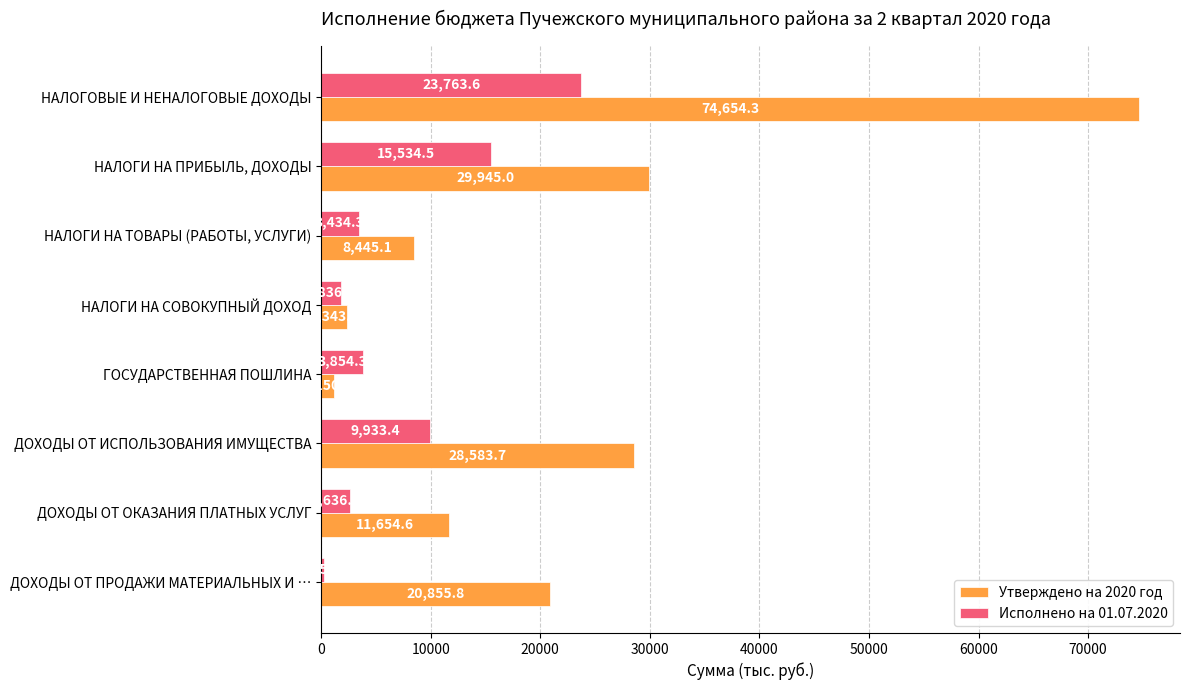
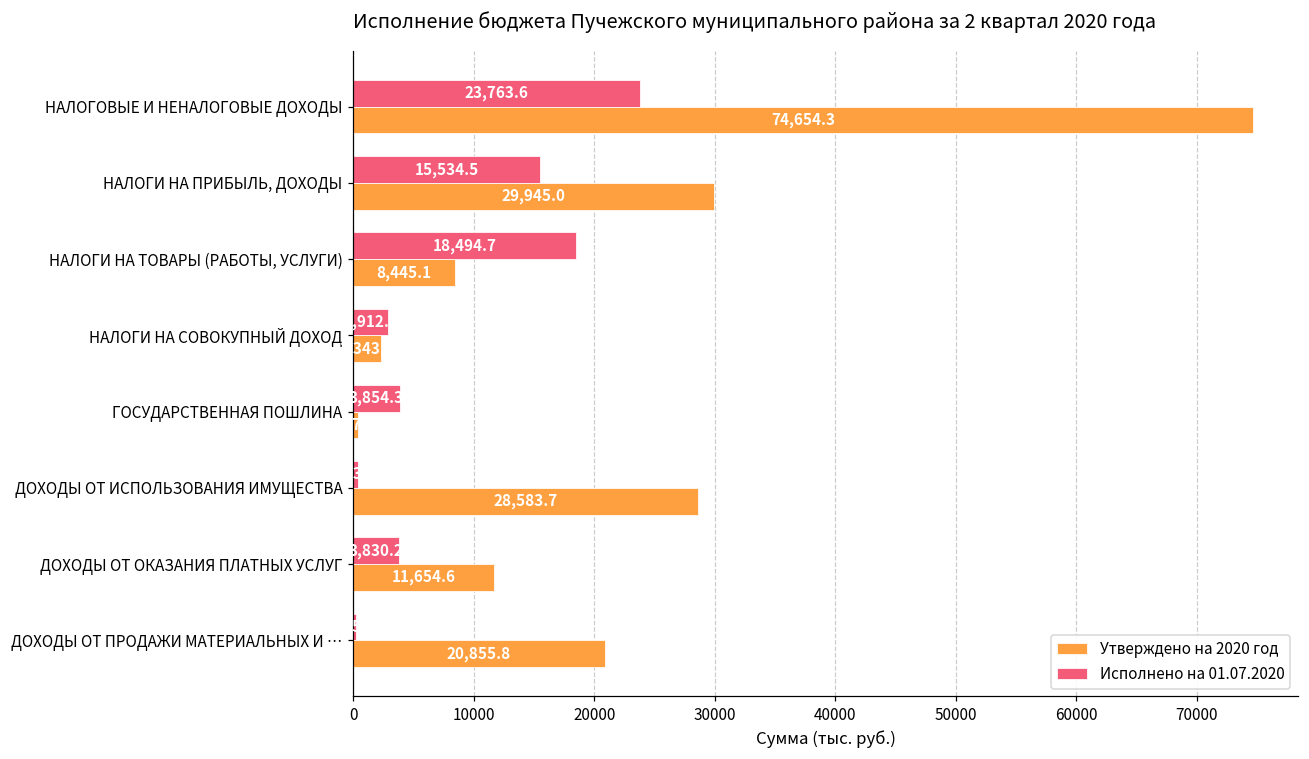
  {
    "Утверждено на 2020 год": {
      "НАЛОГИ НА СОВОКУПНЫЙ ДОХОД": "2300",
-     "ГОСУДАРСТВЕННАЯ ПОШЛИНА": "1200"
+     "ГОСУДАРСТВЕННАЯ ПОШЛИНА": "400"
    },
    "Исполнено на 01.07.2020": {
      "НАЛОГОВЫЕ И НЕНАЛОГОВЫЕ ДОХОДЫ": "23,763.6",
      "НАЛОГИ НА ПРИБЫЛЬ, ДОХОДЫ": "15,534.5",
-     "НАЛОГИ НА ТОВАРЫ (РАБОТЫ, УСЛУГИ)": "3,434.3",
-     "НАЛОГИ НА СОВОКУПНЫЙ ДОХОД": "1800",
+     "НАЛОГИ НА ТОВАРЫ (РАБОТЫ, УСЛУГИ)": "18,494.7",
+     "НАЛОГИ НА СОВОКУПНЫЙ ДОХОД": "2900",
      "ГОСУДАРСТВЕННАЯ ПОШЛИНА": "3,854.3",
-     "ДОХОДЫ ОТ ИСПОЛЬЗОВАНИЯ ИМУЩЕСТВА": "9900",
-     "ДОХОДЫ ОТ ОКАЗАНИЯ ПЛАТНЫХ УСЛУГ": "2600"
+     "ДОХОДЫ ОТ ИСПОЛЬЗОВАНИЯ ИМУЩЕСТВА": "400",
+     "ДОХОДЫ ОТ ОКАЗАНИЯ ПЛАТНЫХ УСЛУГ": "3800"
    }
  }
